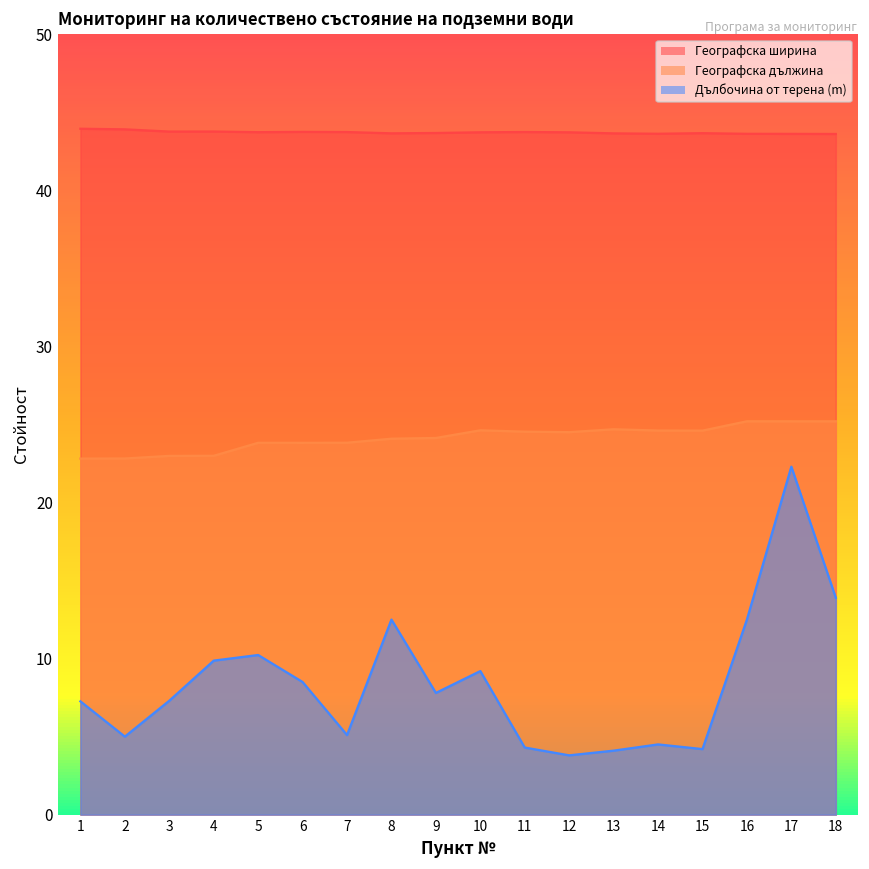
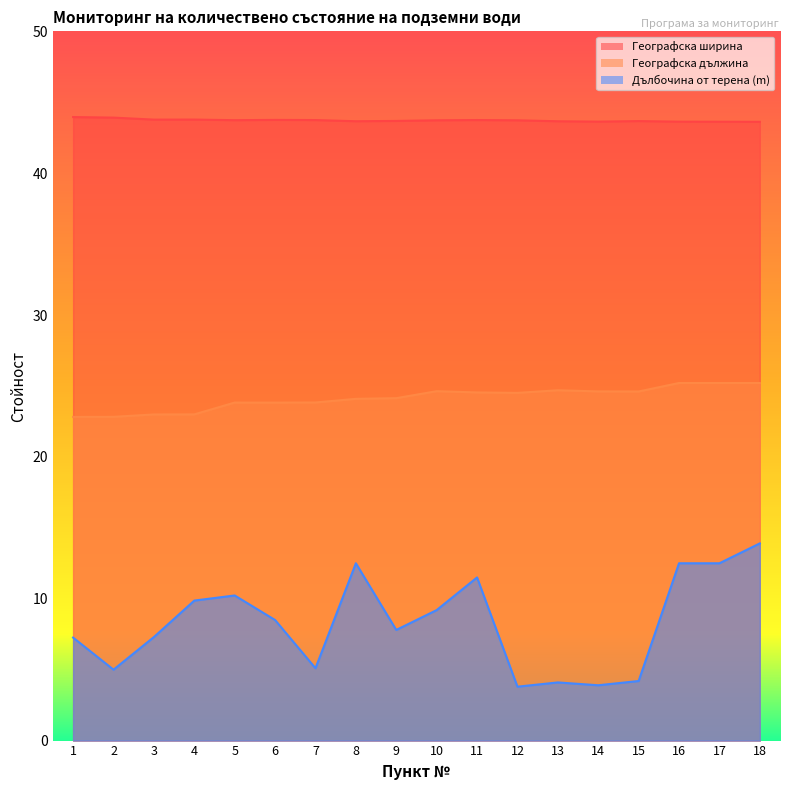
  {
    "Дълбочина от терена (m)": {
      "1": 7.3,
      "2": 5.0,
      "3": 7.3,
      "4": 9.9,
      "5": 10.2,
      "6": 8.5,
      "7": 5.1,
      "8": 12.5,
      "9": 7.8,
      "10": 9.2,
-     "11": 4.3,
+     "11": 11.5,
      "12": 3.8,
      "13": 4.1,
-     "14": 4.5,
+     "14": 3.9,
      "15": 4.2,
      "16": 12.5,
-     "17": 22.3,
+     "17": 12.5,
      "18": 13.9
    }
  }
